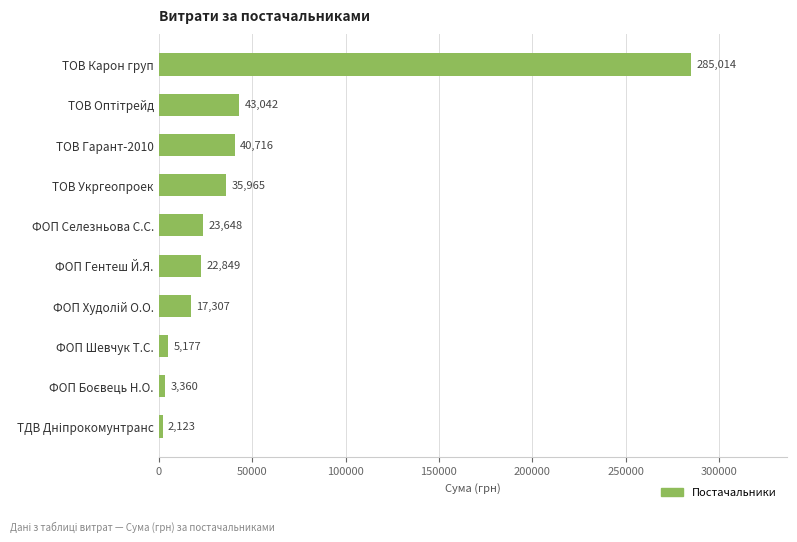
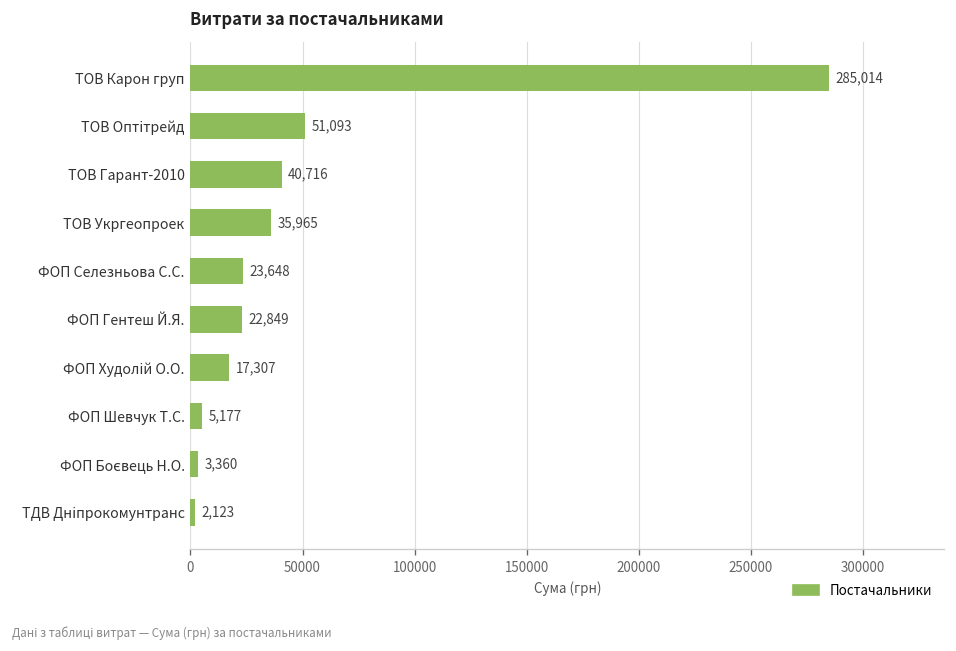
  {
    "ТОВ Карон груп": "285,014",
-   "ТОВ Оптітрейд": "43,042",
+   "ТОВ Оптітрейд": "51,093",
    "ТОВ Гарант-2010": "40,716",
    "ТОВ Укргеопроек": "35,965",
    "ФОП Селезньова С.С.": "23,648",
    "ФОП Гентеш Й.Я.": "22,849",
    "ФОП Худолій О.О.": "17,307",
    "ФОП Шевчук Т.С.": "5,177",
    "ФОП Боєвець Н.О.": "3,360",
    "ТДВ Дніпрокомунтранс": "2,123"
  }
